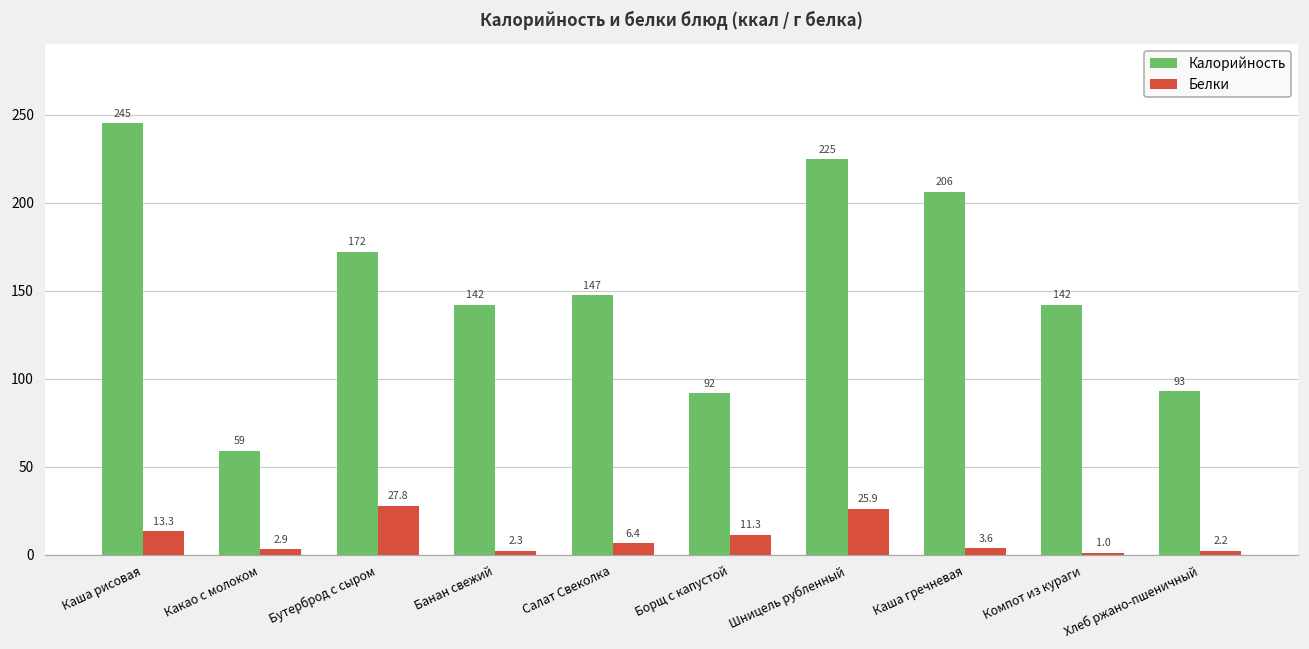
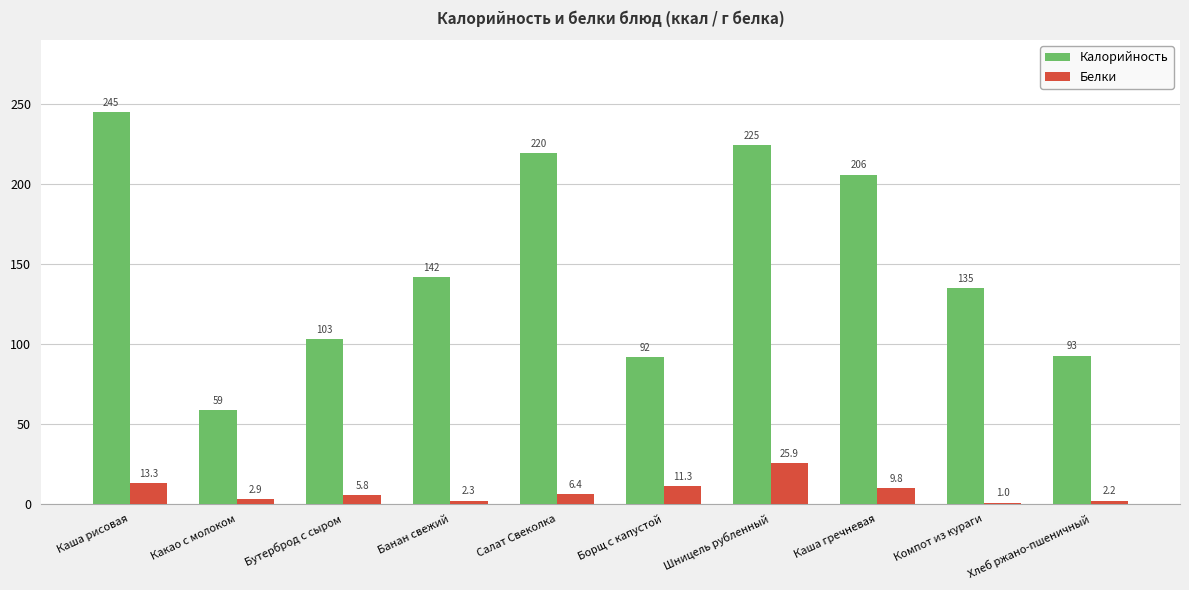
  {
    "Калорийность": {
      "Каша рисовая": 245,
      "Какао с молоком": 59,
-     "Бутерброд с сыром": 172,
+     "Бутерброд с сыром": 103,
      "Банан свежий": 142,
-     "Салат Свеколка": 147,
+     "Салат Свеколка": 220,
      "Борщ с капустой": 92,
      "Шницель рубленный": 225,
      "Каша гречневая": 206,
-     "Компот из кураги": 142,
+     "Компот из кураги": 135,
      "Хлеб ржано-пшеничный": 93
    },
    "Белки": {
      "Каша рисовая": 13.3,
      "Какао с молоком": 2.9,
-     "Бутерброд с сыром": 27.8,
+     "Бутерброд с сыром": 5.8,
      "Банан свежий": 2.3,
      "Салат Свеколка": 6.4,
      "Борщ с капустой": 11.3,
      "Шницель рубленный": 25.9,
-     "Каша гречневая": 3.6,
+     "Каша гречневая": 9.8,
      "Компот из кураги": 1.0,
      "Хлеб ржано-пшеничный": 2.2
    }
  }
